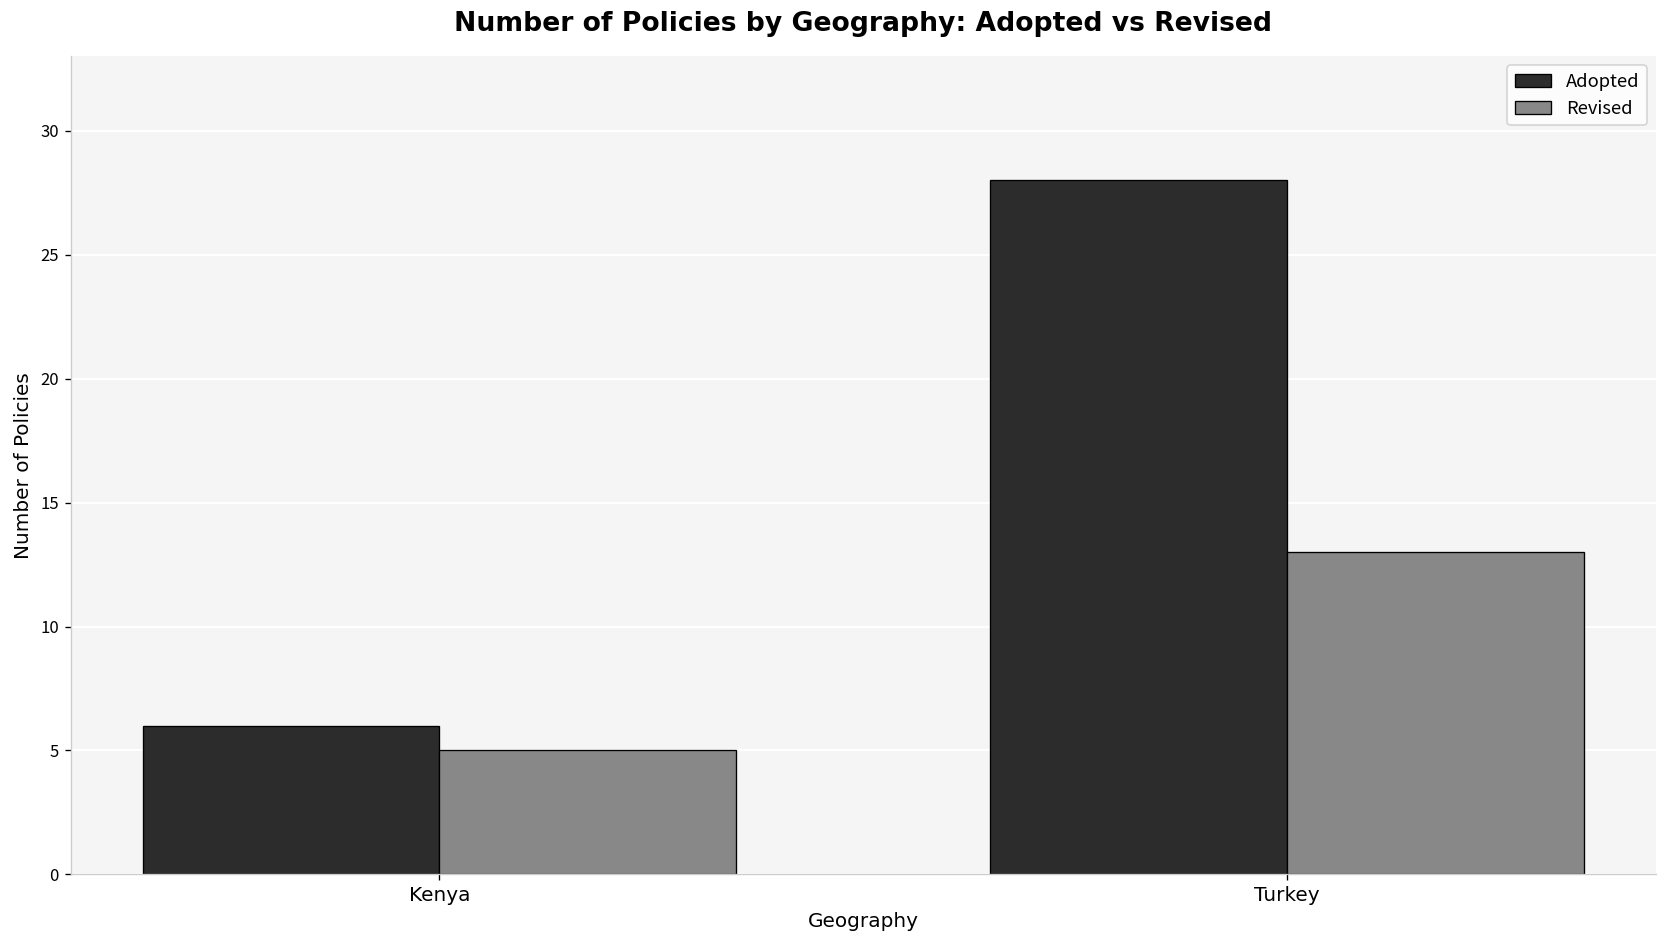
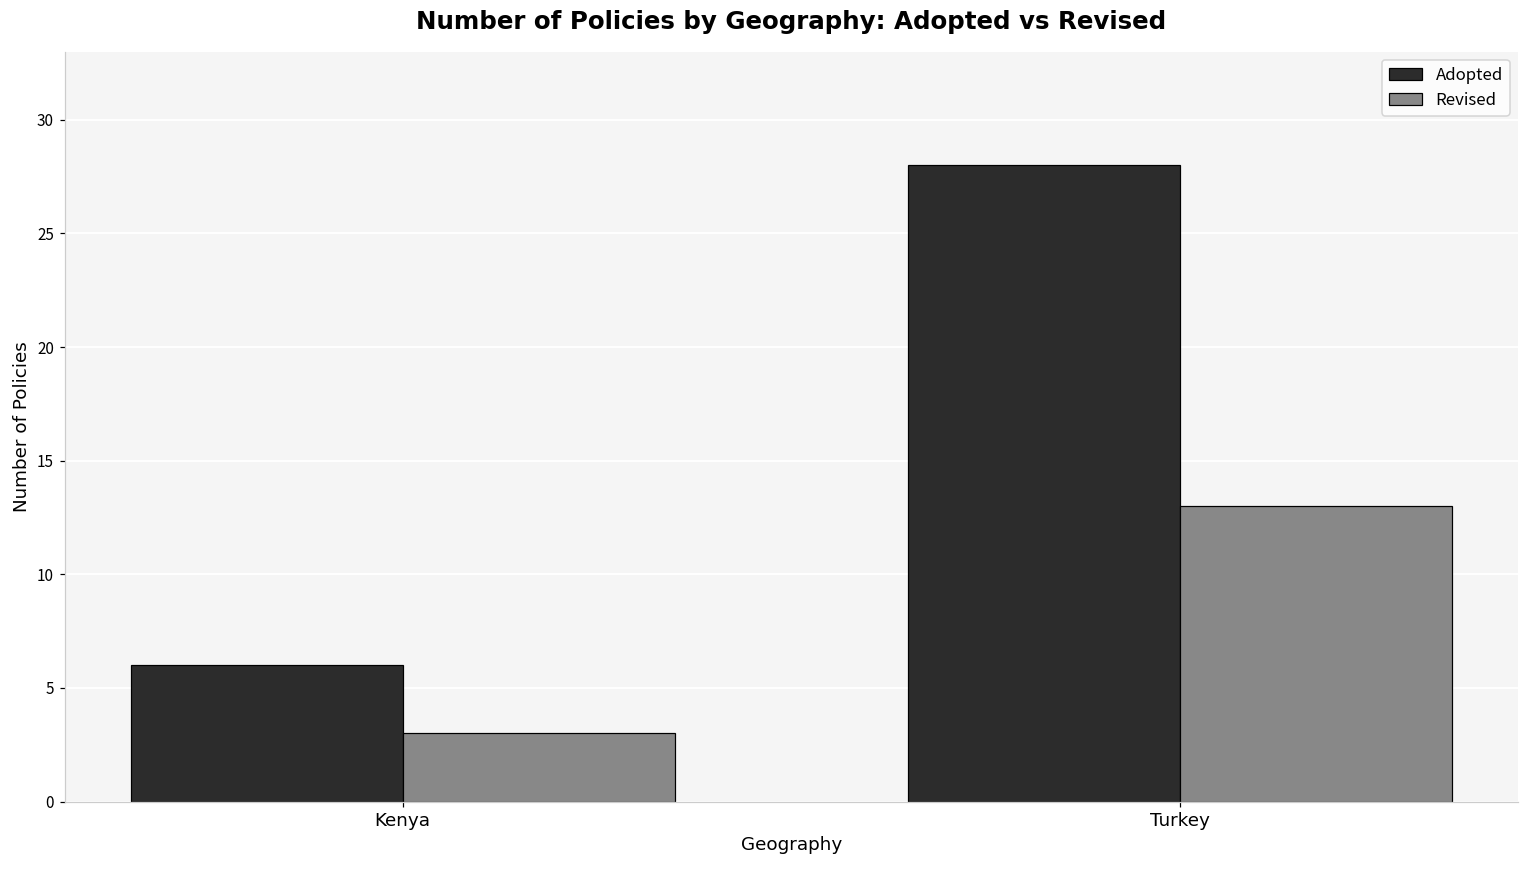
  {
    "Adopted": {
      "Kenya": 6,
      "Turkey": 28
    },
    "Revised": {
-     "Kenya": 5,
+     "Kenya": 3,
      "Turkey": 13
    }
  }
